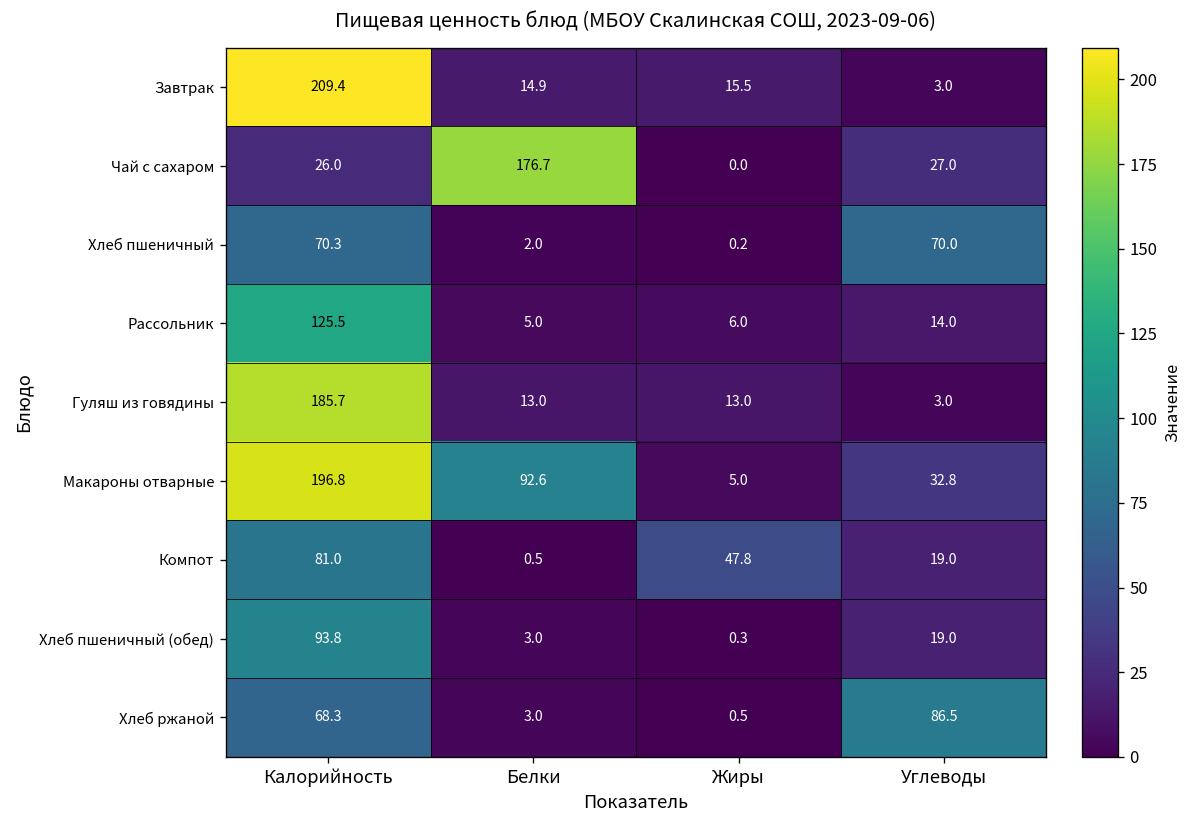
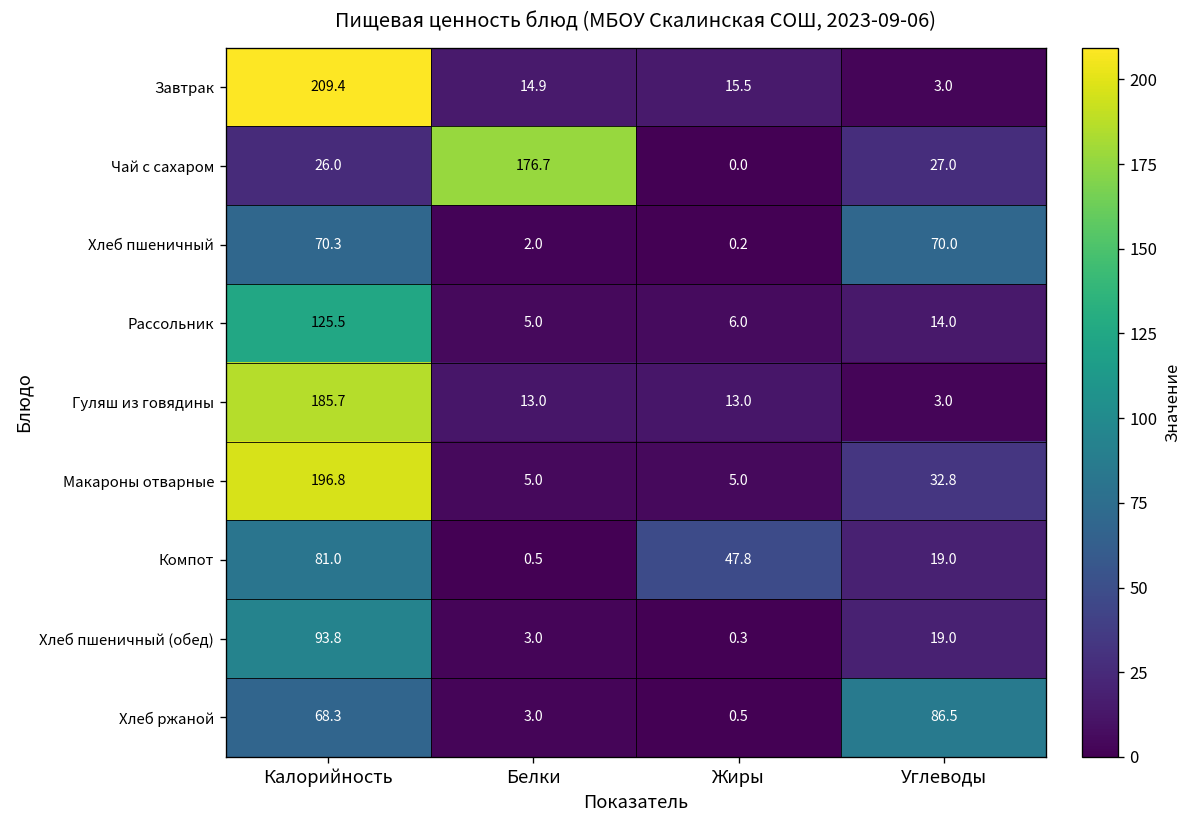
  {
    "Завтрак": {
      "Калорийность": 209.4,
      "Белки": 14.9,
      "Жиры": 15.5,
      "Углеводы": 3.0
    },
    "Чай с сахаром": {
      "Калорийность": 26.0,
      "Белки": 176.7,
      "Жиры": 0.0,
      "Углеводы": 27.0
    },
    "Хлеб пшеничный": {
      "Калорийность": 70.3,
      "Белки": 2.0,
      "Жиры": 0.2,
      "Углеводы": 70.0
    },
    "Рассольник": {
      "Калорийность": 125.5,
      "Белки": 5.0,
      "Жиры": 6.0,
      "Углеводы": 14.0
    },
    "Гуляш из говядины": {
      "Калорийность": 185.7,
      "Белки": 13.0,
      "Жиры": 13.0,
      "Углеводы": 3.0
    },
    "Макароны отварные": {
      "Калорийность": 196.8,
-     "Белки": 92.6,
+     "Белки": 5.0,
      "Жиры": 5.0,
      "Углеводы": 32.8
    },
    "Компот": {
      "Калорийность": 81.0,
      "Белки": 0.5,
      "Жиры": 47.8,
      "Углеводы": 19.0
    },
    "Хлеб пшеничный (обед)": {
      "Калорийность": 93.8,
      "Белки": 3.0,
      "Жиры": 0.3,
      "Углеводы": 19.0
    },
    "Хлеб ржаной": {
      "Калорийность": 68.3,
      "Белки": 3.0,
      "Жиры": 0.5,
      "Углеводы": 86.5
    }
  }
